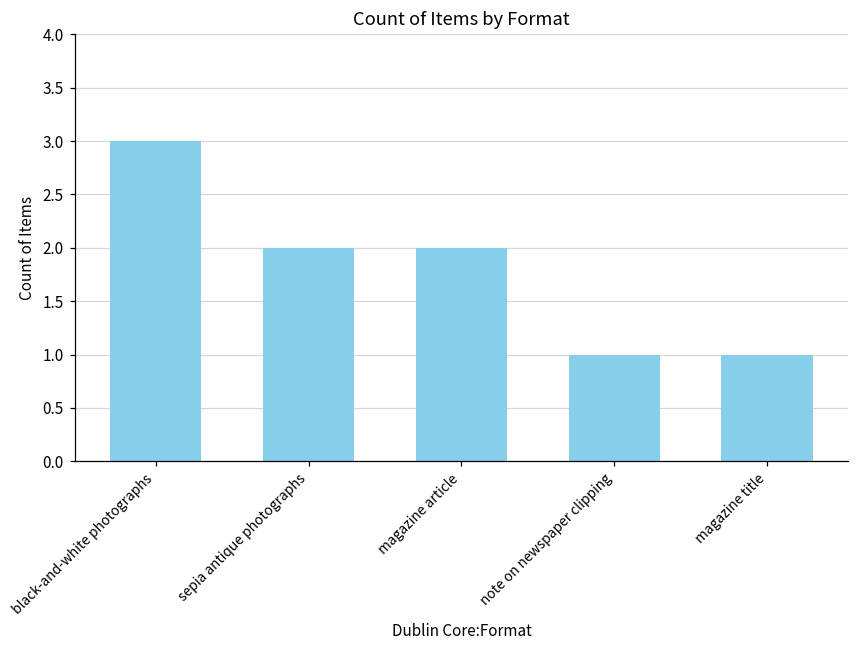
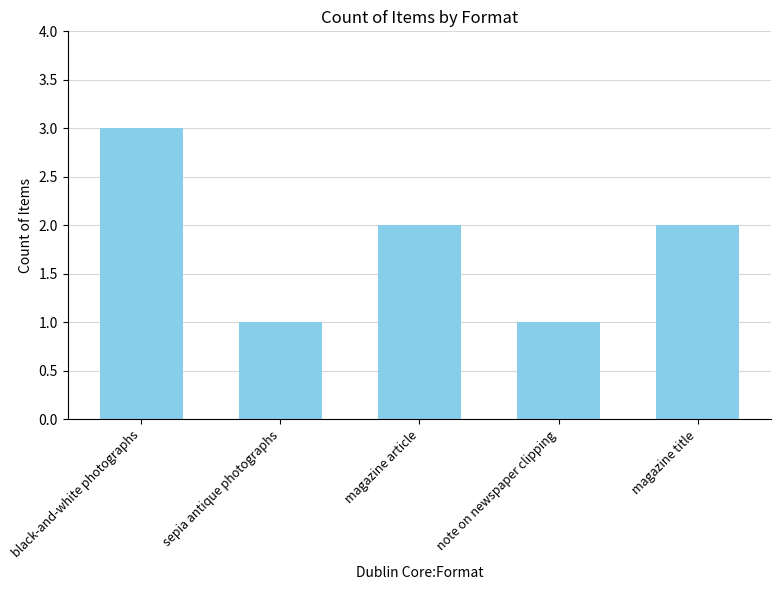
  {
    "black-and-white photographs": 3,
-   "sepia antique photographs": 2,
+   "sepia antique photographs": 1,
    "magazine article": 2,
    "note on newspaper clipping": 1,
-   "magazine title": 1
+   "magazine title": 2
  }
